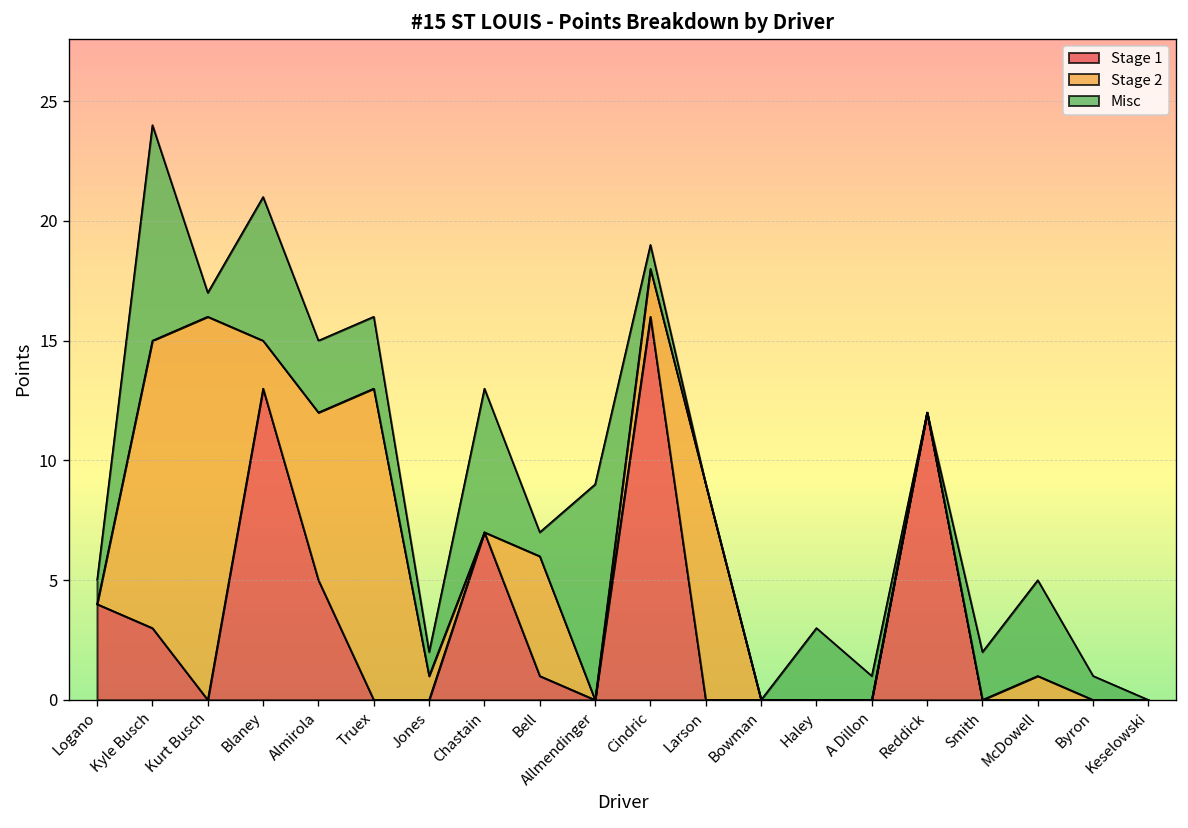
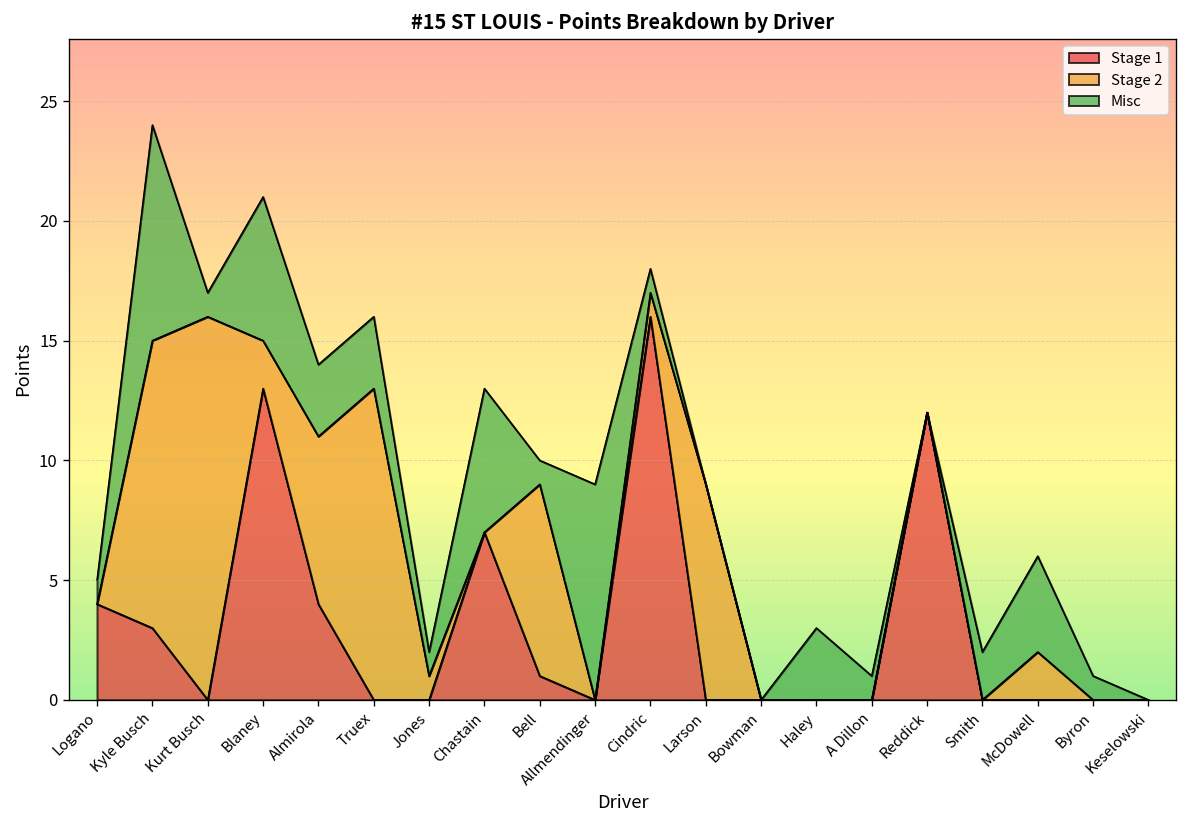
  {
    "Stage 1": {
      "Kyle Busch": 3,
      "Kurt Busch": 0,
      "Blaney": 13,
-     "Almirola": 5,
+     "Almirola": 4,
      "Truex": 0,
      "Jones": 0,
      "Bell": 1,
      "Cindric": 16,
      "Larson": 0,
      "McDowell": 0
    },
    "Stage 2": {
      "Kyle Busch": 12,
      "Kurt Busch": 16,
      "Blaney": 2,
      "Almirola": 7,
      "Truex": 13,
      "Jones": 1,
-     "Bell": 5,
-     "Cindric": 2,
-     "McDowell": 1
+     "Bell": 8,
+     "Cindric": 1,
+     "McDowell": 2
    },
    "Misc": {
      "Logano": 1,
      "Kyle Busch": 9,
      "Kurt Busch": 1,
      "Blaney": 6,
      "Almirola": 3,
      "Truex": 3,
      "Jones": 1,
      "Chastain": 6,
      "Bell": 1,
      "Allmendinger": 9,
      "Cindric": 1,
      "Haley": 3,
      "A Dillon": 1,
      "Smith": 2,
      "McDowell": 4,
      "Byron": 1
    }
  }
